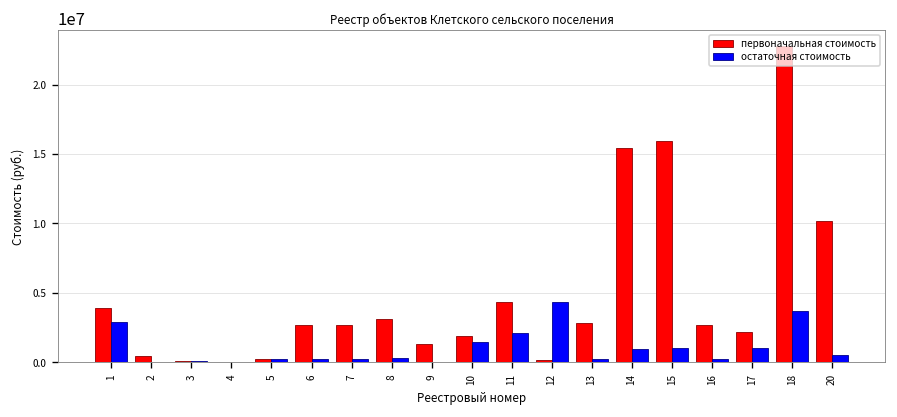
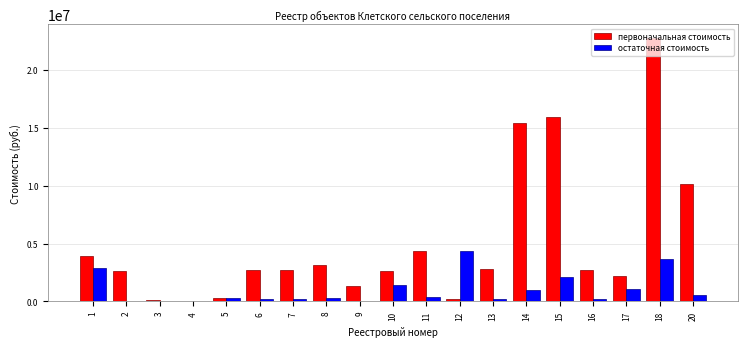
  {
    "первоначальная стоимость": {
      "1": 3900000,
-     "2": 500000,
+     "2": 2600000,
      "5": 200000,
      "6": 2700000,
      "7": 2700000,
      "8": 3100000,
      "9": 1300000,
-     "10": 1900000,
+     "10": 2600000,
      "11": 4300000,
      "13": 2800000,
      "14": 15400000,
      "15": 16000000,
      "16": 2700000,
      "17": 2200000,
      "20": 10200000
    },
    "остаточная стоимость": {
      "1": 2900000,
      "2": 0,
      "4": 0,
      "5": 200000,
      "7": 200000,
      "8": 300000,
      "9": 0,
      "10": 1500000,
-     "11": 2100000,
+     "11": 300000,
      "12": 4400000,
      "14": 1000000,
-     "15": 1000000,
+     "15": 2100000,
      "17": 1000000,
      "18": 3700000,
      "20": 500000
    }
  }
